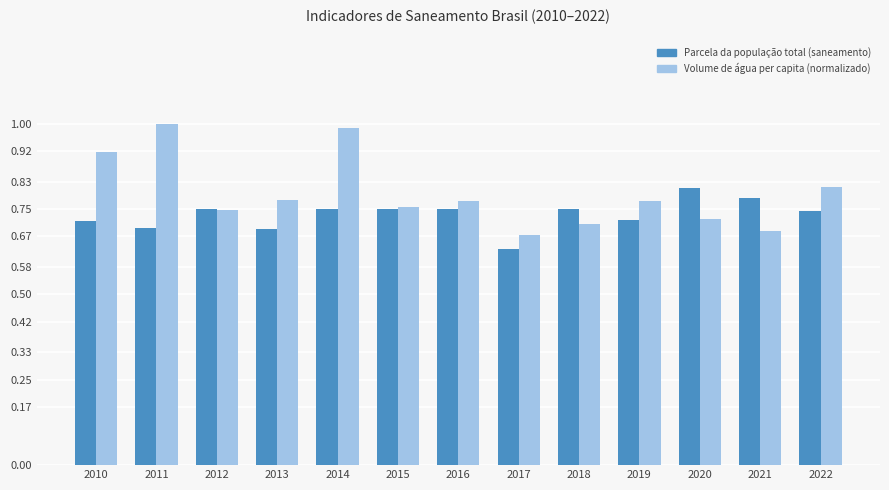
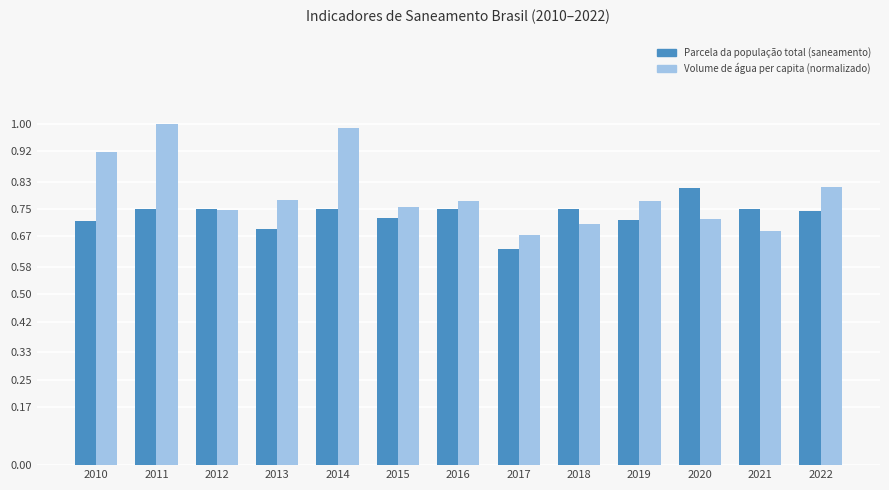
  {
    "Parcela da população total (saneamento)": {
      "2010": 0.72,
-     "2011": 0.70,
+     "2011": 0.75,
      "2012": 0.75,
      "2013": 0.69,
      "2014": 0.75,
-     "2015": 0.75,
+     "2015": 0.73,
      "2016": 0.75,
      "2017": 0.63,
      "2018": 0.75,
      "2019": 0.72,
      "2020": 0.81,
-     "2021": 0.78,
+     "2021": 0.75,
      "2022": 0.74
    }
  }
